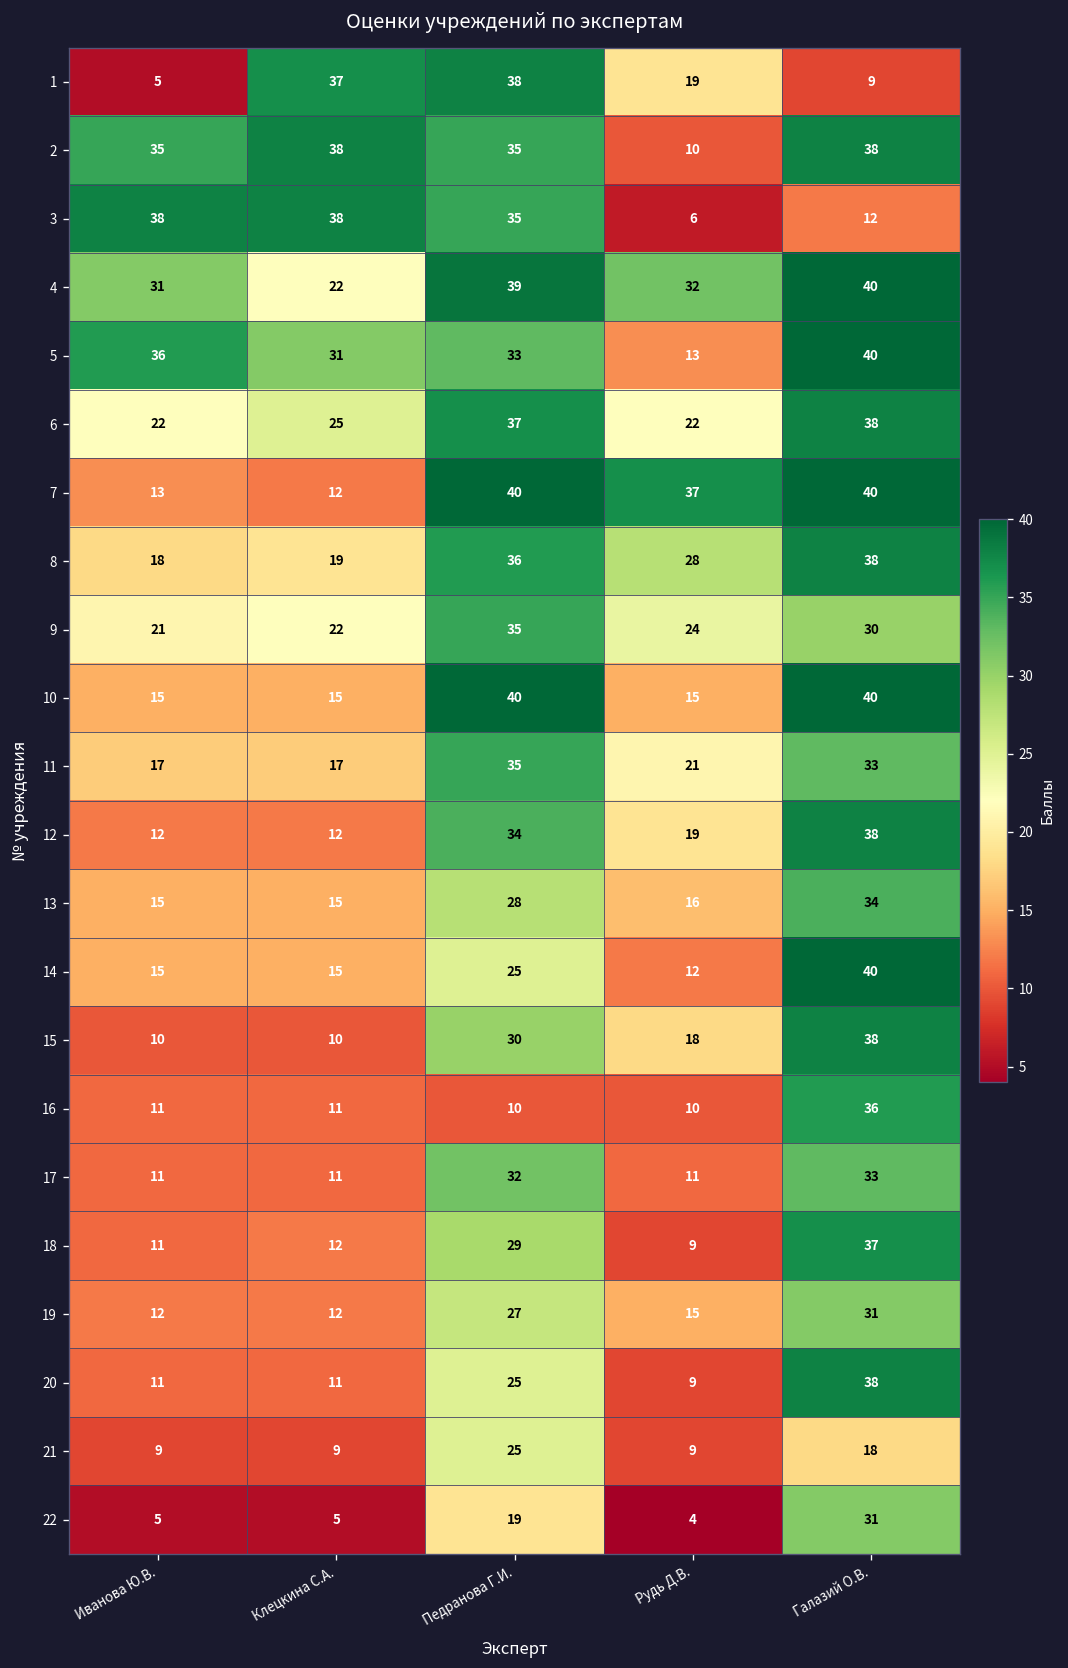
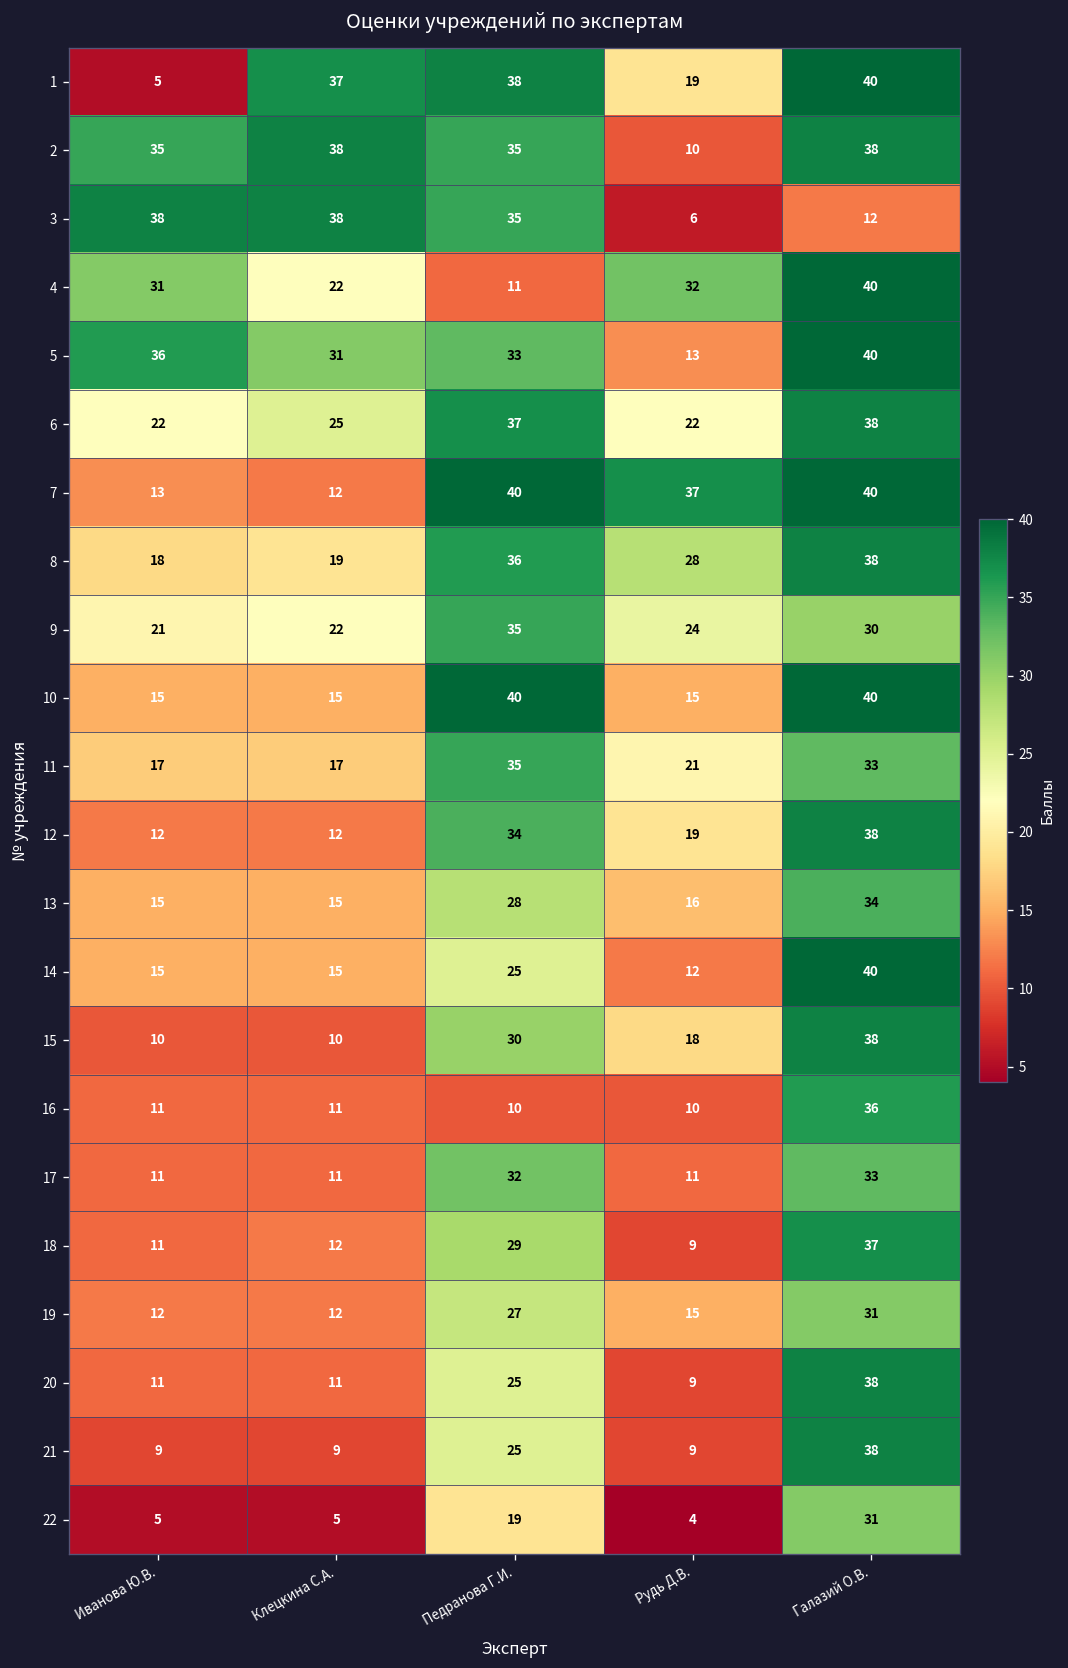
  {
    "1": {
      "Иванова Ю.В.": 5,
      "Клецкина С.А.": 37,
      "Педранова Г.И.": 38,
      "Рудь Д.В.": 19,
-     "Галазий О.В.": 9
+     "Галазий О.В.": 40
    },
    "2": {
      "Иванова Ю.В.": 35,
      "Клецкина С.А.": 38,
      "Педранова Г.И.": 35,
      "Рудь Д.В.": 10,
      "Галазий О.В.": 38
    },
    "3": {
      "Иванова Ю.В.": 38,
      "Клецкина С.А.": 38,
      "Педранова Г.И.": 35,
      "Рудь Д.В.": 6,
      "Галазий О.В.": 12
    },
    "4": {
      "Иванова Ю.В.": 31,
      "Клецкина С.А.": 22,
-     "Педранова Г.И.": 39,
+     "Педранова Г.И.": 11,
      "Рудь Д.В.": 32,
      "Галазий О.В.": 40
    },
    "5": {
      "Иванова Ю.В.": 36,
      "Клецкина С.А.": 31,
      "Педранова Г.И.": 33,
      "Рудь Д.В.": 13,
      "Галазий О.В.": 40
    },
    "6": {
      "Иванова Ю.В.": 22,
      "Клецкина С.А.": 25,
      "Педранова Г.И.": 37,
      "Рудь Д.В.": 22,
      "Галазий О.В.": 38
    },
    "7": {
      "Иванова Ю.В.": 13,
      "Клецкина С.А.": 12,
      "Педранова Г.И.": 40,
      "Рудь Д.В.": 37,
      "Галазий О.В.": 40
    },
    "8": {
      "Иванова Ю.В.": 18,
      "Клецкина С.А.": 19,
      "Педранова Г.И.": 36,
      "Рудь Д.В.": 28,
      "Галазий О.В.": 38
    },
    "9": {
      "Иванова Ю.В.": 21,
      "Клецкина С.А.": 22,
      "Педранова Г.И.": 35,
      "Рудь Д.В.": 24,
      "Галазий О.В.": 30
    },
    "10": {
      "Иванова Ю.В.": 15,
      "Клецкина С.А.": 15,
      "Педранова Г.И.": 40,
      "Рудь Д.В.": 15,
      "Галазий О.В.": 40
    },
    "11": {
      "Иванова Ю.В.": 17,
      "Клецкина С.А.": 17,
      "Педранова Г.И.": 35,
      "Рудь Д.В.": 21,
      "Галазий О.В.": 33
    },
    "12": {
      "Иванова Ю.В.": 12,
      "Клецкина С.А.": 12,
      "Педранова Г.И.": 34,
      "Рудь Д.В.": 19,
      "Галазий О.В.": 38
    },
    "13": {
      "Иванова Ю.В.": 15,
      "Клецкина С.А.": 15,
      "Педранова Г.И.": 28,
      "Рудь Д.В.": 16,
      "Галазий О.В.": 34
    },
    "14": {
      "Иванова Ю.В.": 15,
      "Клецкина С.А.": 15,
      "Педранова Г.И.": 25,
      "Рудь Д.В.": 12,
      "Галазий О.В.": 40
    },
    "15": {
      "Иванова Ю.В.": 10,
      "Клецкина С.А.": 10,
      "Педранова Г.И.": 30,
      "Рудь Д.В.": 18,
      "Галазий О.В.": 38
    },
    "16": {
      "Иванова Ю.В.": 11,
      "Клецкина С.А.": 11,
      "Педранова Г.И.": 10,
      "Рудь Д.В.": 10,
      "Галазий О.В.": 36
    },
    "17": {
      "Иванова Ю.В.": 11,
      "Клецкина С.А.": 11,
      "Педранова Г.И.": 32,
      "Рудь Д.В.": 11,
      "Галазий О.В.": 33
    },
    "18": {
      "Иванова Ю.В.": 11,
      "Клецкина С.А.": 12,
      "Педранова Г.И.": 29,
      "Рудь Д.В.": 9,
      "Галазий О.В.": 37
    },
    "19": {
      "Иванова Ю.В.": 12,
      "Клецкина С.А.": 12,
      "Педранова Г.И.": 27,
      "Рудь Д.В.": 15,
      "Галазий О.В.": 31
    },
    "20": {
      "Иванова Ю.В.": 11,
      "Клецкина С.А.": 11,
      "Педранова Г.И.": 25,
      "Рудь Д.В.": 9,
      "Галазий О.В.": 38
    },
    "21": {
      "Иванова Ю.В.": 9,
      "Клецкина С.А.": 9,
      "Педранова Г.И.": 25,
      "Рудь Д.В.": 9,
-     "Галазий О.В.": 18
+     "Галазий О.В.": 38
    },
    "22": {
      "Иванова Ю.В.": 5,
      "Клецкина С.А.": 5,
      "Педранова Г.И.": 19,
      "Рудь Д.В.": 4,
      "Галазий О.В.": 31
    }
  }
